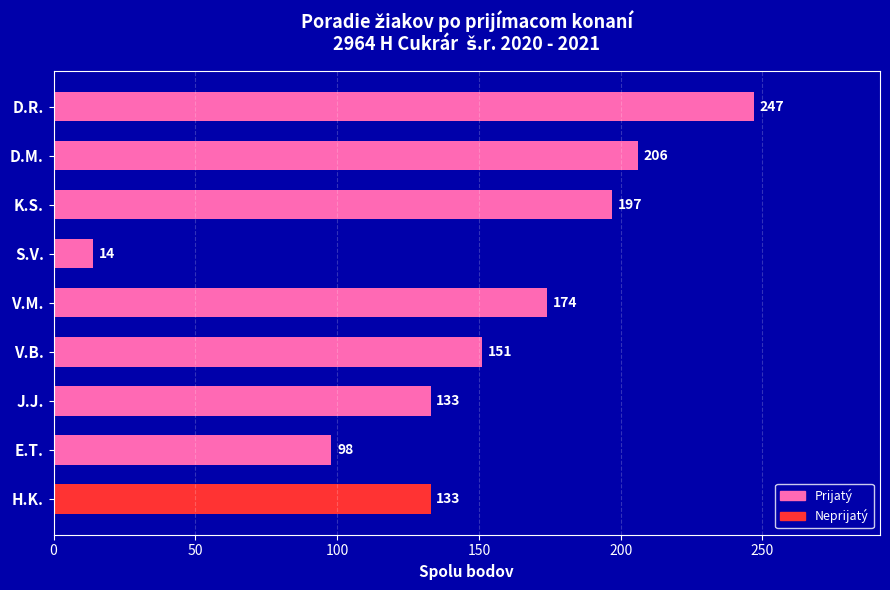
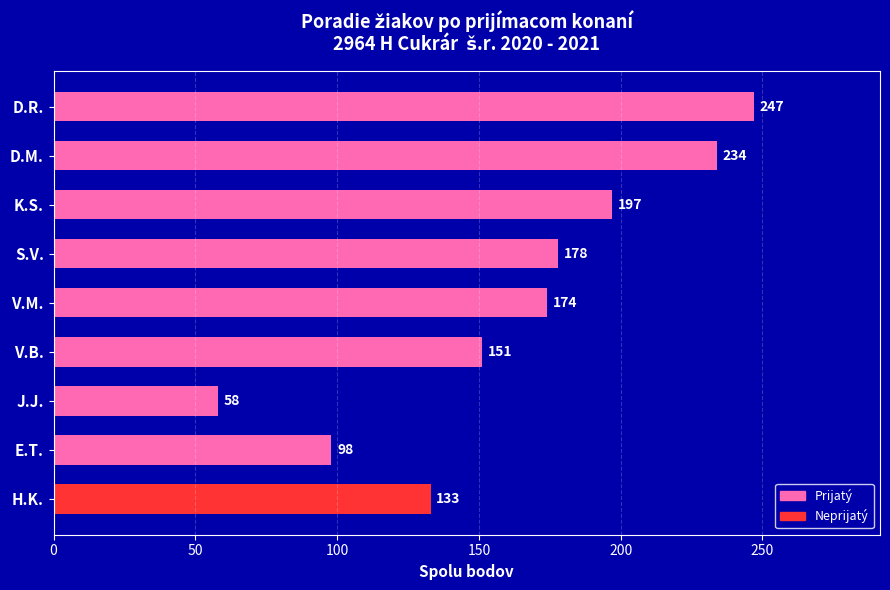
  {
    "D.R.": 247,
-   "D.M.": 206,
+   "D.M.": 234,
    "K.S.": 197,
-   "S.V.": 14,
+   "S.V.": 178,
    "V.M.": 174,
    "V.B.": 151,
-   "J.J.": 133,
+   "J.J.": 58,
    "E.T.": 98,
    "H.K.": 133
  }
